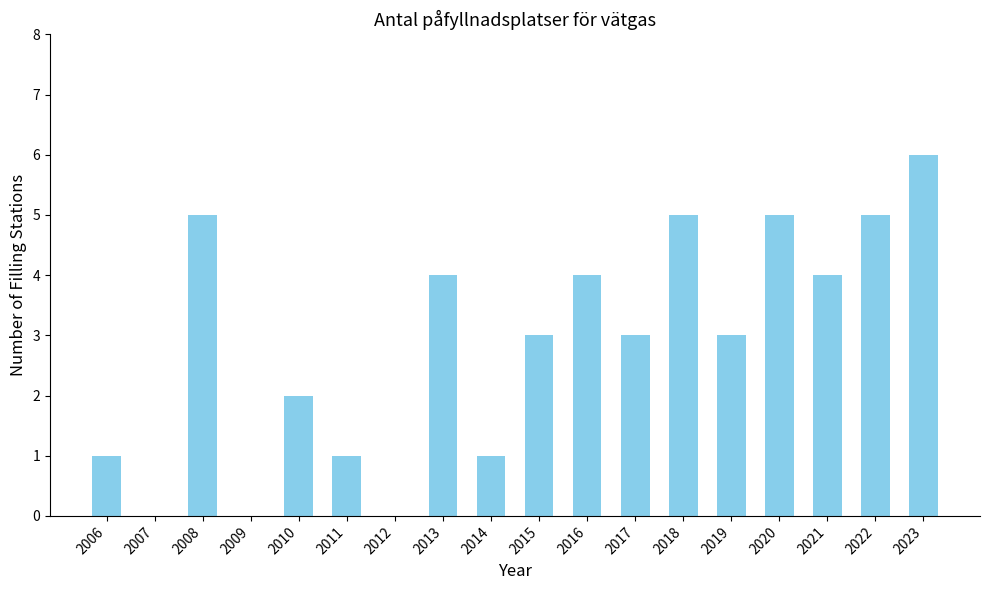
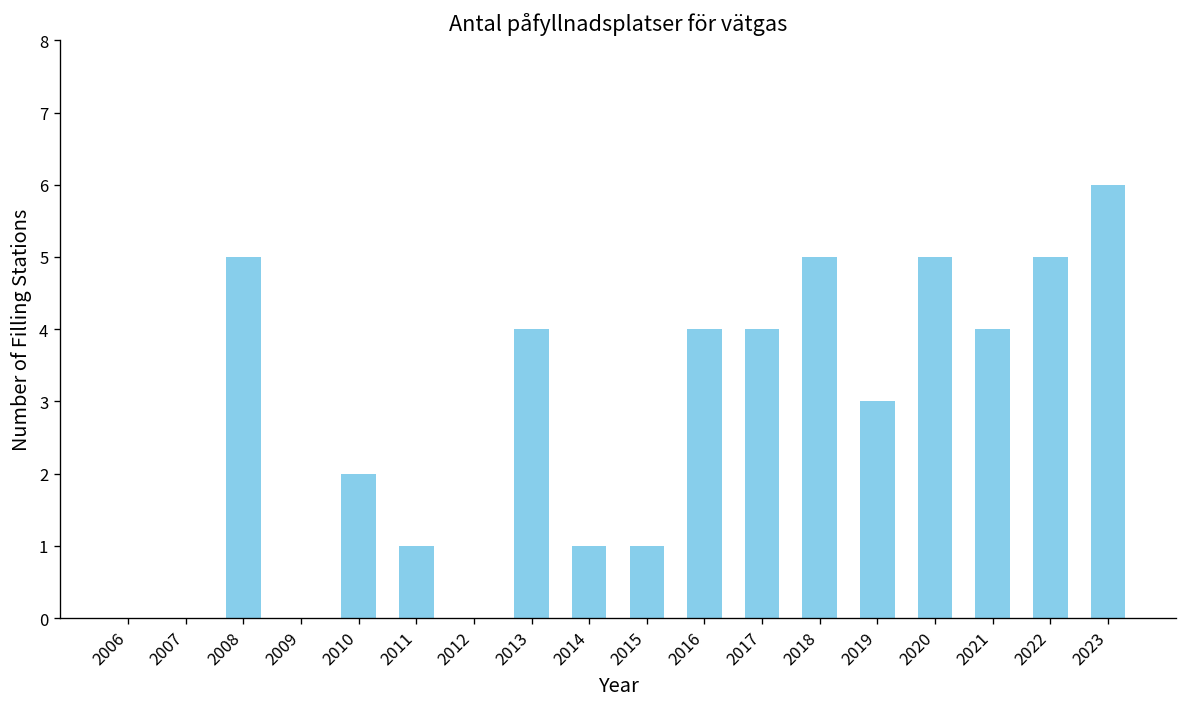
  {
-   "2006": 1,
+   "2006": 0,
    "2007": 0,
    "2008": 5,
    "2009": 0,
    "2010": 2,
    "2011": 1,
    "2012": 0,
    "2013": 4,
    "2014": 1,
-   "2015": 3,
+   "2015": 1,
    "2016": 4,
-   "2017": 3,
+   "2017": 4,
    "2018": 5,
    "2019": 3,
    "2020": 5,
    "2021": 4,
    "2022": 5,
    "2023": 6
  }
